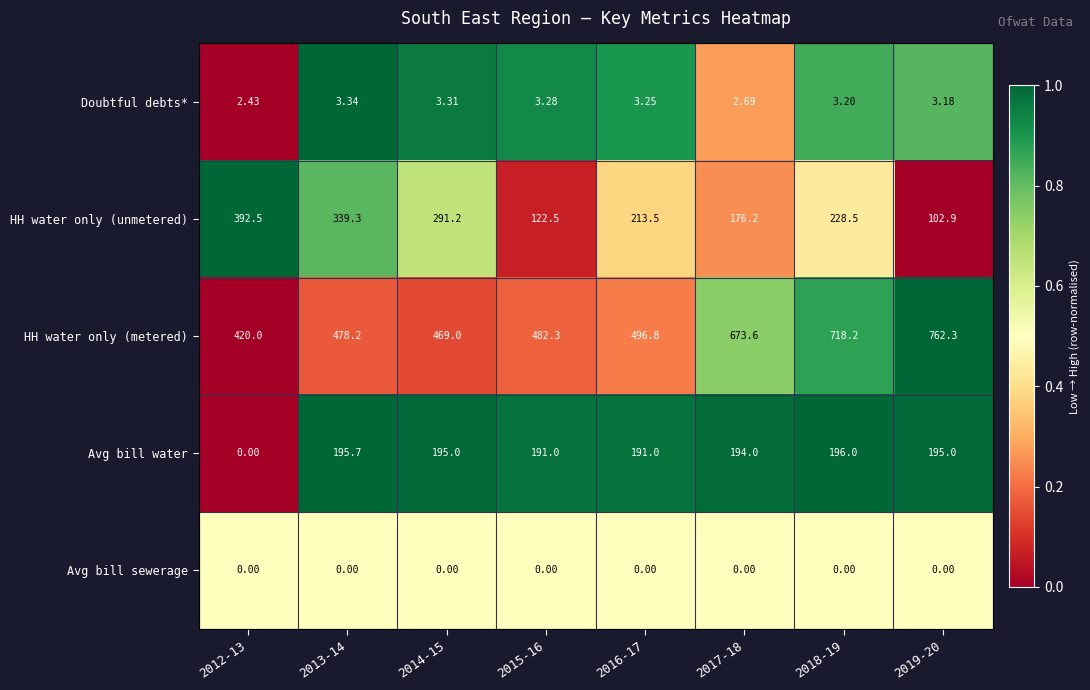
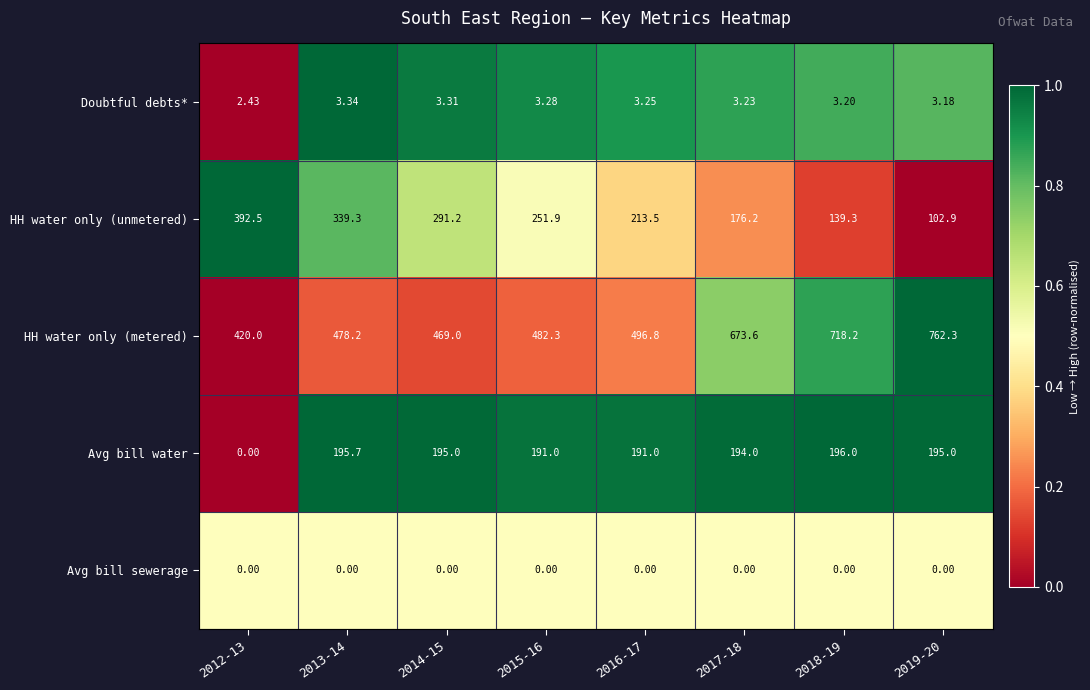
  {
    "Doubtful debts*": {
      "2012-13": 2.43,
      "2013-14": 3.34,
      "2014-15": 3.31,
      "2015-16": 3.28,
      "2016-17": 3.25,
-     "2017-18": 2.69,
+     "2017-18": 3.23,
      "2018-19": 3.20,
      "2019-20": 3.18
    },
    "HH water only (unmetered)": {
      "2012-13": 392.5,
      "2013-14": 339.3,
      "2014-15": 291.2,
-     "2015-16": 122.5,
+     "2015-16": 251.9,
      "2016-17": 213.5,
      "2017-18": 176.2,
-     "2018-19": 228.5,
+     "2018-19": 139.3,
      "2019-20": 102.9
    },
    "HH water only (metered)": {
      "2012-13": 420.0,
      "2013-14": 478.2,
      "2014-15": 469.0,
      "2015-16": 482.3,
      "2016-17": 496.8,
      "2017-18": 673.6,
      "2018-19": 718.2,
      "2019-20": 762.3
    },
    "Avg bill water": {
      "2012-13": 0.00,
      "2013-14": 195.7,
      "2014-15": 195.0,
      "2015-16": 191.0,
      "2016-17": 191.0,
      "2017-18": 194.0,
      "2018-19": 196.0,
      "2019-20": 195.0
    },
    "Avg bill sewerage": {
      "2012-13": 0.00,
      "2013-14": 0.00,
      "2014-15": 0.00,
      "2015-16": 0.00,
      "2016-17": 0.00,
      "2017-18": 0.00,
      "2018-19": 0.00,
      "2019-20": 0.00
    }
  }
